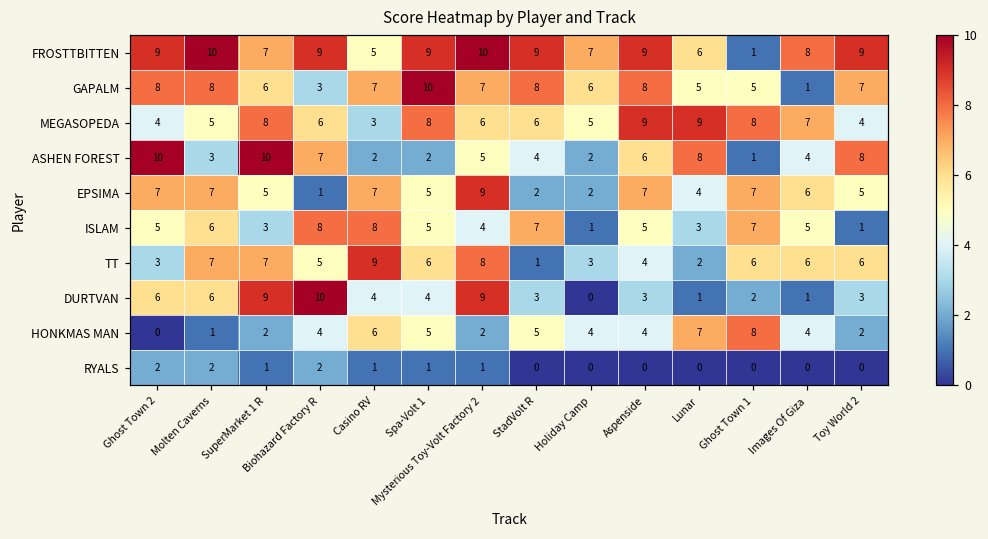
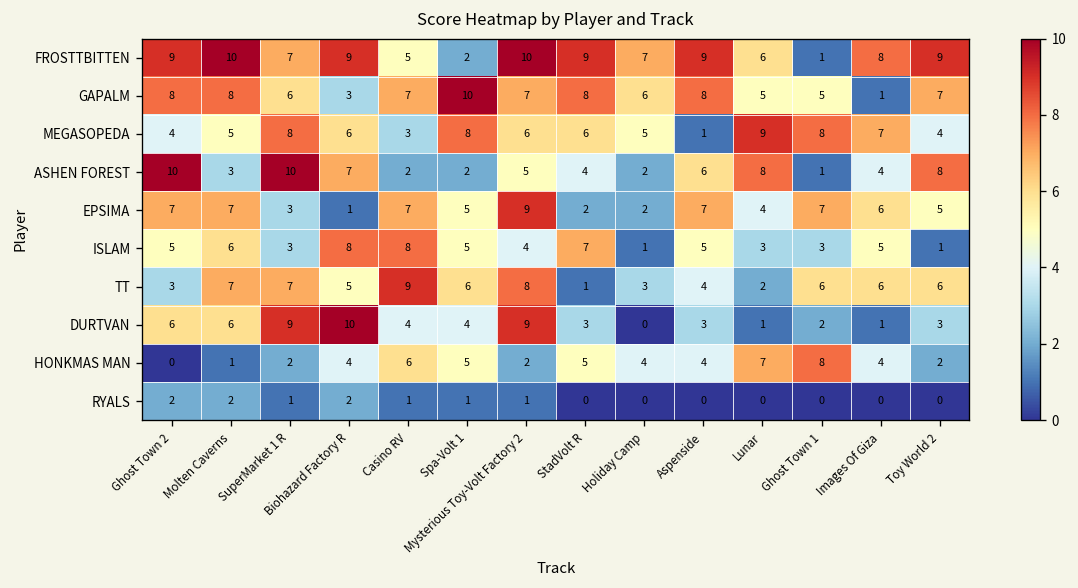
  {
    "FROSTTBITTEN": {
      "Ghost Town 2": 9,
      "Molten Caverns": 10,
      "SuperMarket 1 R": 7,
      "Biohazard Factory R": 9,
      "Casino RV": 5,
-     "Spa-Volt 1": 9,
+     "Spa-Volt 1": 2,
      "Mysterious Toy-Volt Factory 2": 10,
      "StadVolt R": 9,
      "Holiday Camp": 7,
      "Aspenside": 9,
      "Lunar": 6,
      "Ghost Town 1": 1,
      "Images Of Giza": 8,
      "Toy World 2": 9
    },
    "GAPALM": {
      "Ghost Town 2": 8,
      "Molten Caverns": 8,
      "SuperMarket 1 R": 6,
      "Biohazard Factory R": 3,
      "Casino RV": 7,
      "Spa-Volt 1": 10,
      "Mysterious Toy-Volt Factory 2": 7,
      "StadVolt R": 8,
      "Holiday Camp": 6,
      "Aspenside": 8,
      "Lunar": 5,
      "Ghost Town 1": 5,
      "Images Of Giza": 1,
      "Toy World 2": 7
    },
    "MEGASOPEDA": {
      "Ghost Town 2": 4,
      "Molten Caverns": 5,
      "SuperMarket 1 R": 8,
      "Biohazard Factory R": 6,
      "Casino RV": 3,
      "Spa-Volt 1": 8,
      "Mysterious Toy-Volt Factory 2": 6,
      "StadVolt R": 6,
      "Holiday Camp": 5,
-     "Aspenside": 9,
+     "Aspenside": 1,
      "Lunar": 9,
      "Ghost Town 1": 8,
      "Images Of Giza": 7,
      "Toy World 2": 4
    },
    "ASHEN FOREST": {
      "Ghost Town 2": 10,
      "Molten Caverns": 3,
      "SuperMarket 1 R": 10,
      "Biohazard Factory R": 7,
      "Casino RV": 2,
      "Spa-Volt 1": 2,
      "Mysterious Toy-Volt Factory 2": 5,
      "StadVolt R": 4,
      "Holiday Camp": 2,
      "Aspenside": 6,
      "Lunar": 8,
      "Ghost Town 1": 1,
      "Images Of Giza": 4,
      "Toy World 2": 8
    },
    "EPSIMA": {
      "Ghost Town 2": 7,
      "Molten Caverns": 7,
-     "SuperMarket 1 R": 5,
+     "SuperMarket 1 R": 3,
      "Biohazard Factory R": 1,
      "Casino RV": 7,
      "Spa-Volt 1": 5,
      "Mysterious Toy-Volt Factory 2": 9,
      "StadVolt R": 2,
      "Holiday Camp": 2,
      "Aspenside": 7,
      "Lunar": 4,
      "Ghost Town 1": 7,
      "Images Of Giza": 6,
      "Toy World 2": 5
    },
    "ISLAM": {
      "Ghost Town 2": 5,
      "Molten Caverns": 6,
      "SuperMarket 1 R": 3,
      "Biohazard Factory R": 8,
      "Casino RV": 8,
      "Spa-Volt 1": 5,
      "Mysterious Toy-Volt Factory 2": 4,
      "StadVolt R": 7,
      "Holiday Camp": 1,
      "Aspenside": 5,
      "Lunar": 3,
-     "Ghost Town 1": 7,
+     "Ghost Town 1": 3,
      "Images Of Giza": 5,
      "Toy World 2": 1
    },
    "TT": {
      "Ghost Town 2": 3,
      "Molten Caverns": 7,
      "SuperMarket 1 R": 7,
      "Biohazard Factory R": 5,
      "Casino RV": 9,
      "Spa-Volt 1": 6,
      "Mysterious Toy-Volt Factory 2": 8,
      "StadVolt R": 1,
      "Holiday Camp": 3,
      "Aspenside": 4,
      "Lunar": 2,
      "Ghost Town 1": 6,
      "Images Of Giza": 6,
      "Toy World 2": 6
    },
    "DURTVAN": {
      "Ghost Town 2": 6,
      "Molten Caverns": 6,
      "SuperMarket 1 R": 9,
      "Biohazard Factory R": 10,
      "Casino RV": 4,
      "Spa-Volt 1": 4,
      "Mysterious Toy-Volt Factory 2": 9,
      "StadVolt R": 3,
      "Holiday Camp": 0,
      "Aspenside": 3,
      "Lunar": 1,
      "Ghost Town 1": 2,
      "Images Of Giza": 1,
      "Toy World 2": 3
    },
    "HONKMAS MAN": {
      "Ghost Town 2": 0,
      "Molten Caverns": 1,
      "SuperMarket 1 R": 2,
      "Biohazard Factory R": 4,
      "Casino RV": 6,
      "Spa-Volt 1": 5,
      "Mysterious Toy-Volt Factory 2": 2,
      "StadVolt R": 5,
      "Holiday Camp": 4,
      "Aspenside": 4,
      "Lunar": 7,
      "Ghost Town 1": 8,
      "Images Of Giza": 4,
      "Toy World 2": 2
    },
    "RYALS": {
      "Ghost Town 2": 2,
      "Molten Caverns": 2,
      "SuperMarket 1 R": 1,
      "Biohazard Factory R": 2,
      "Casino RV": 1,
      "Spa-Volt 1": 1,
      "Mysterious Toy-Volt Factory 2": 1,
      "StadVolt R": 0,
      "Holiday Camp": 0,
      "Aspenside": 0,
      "Lunar": 0,
      "Ghost Town 1": 0,
      "Images Of Giza": 0,
      "Toy World 2": 0
    }
  }
